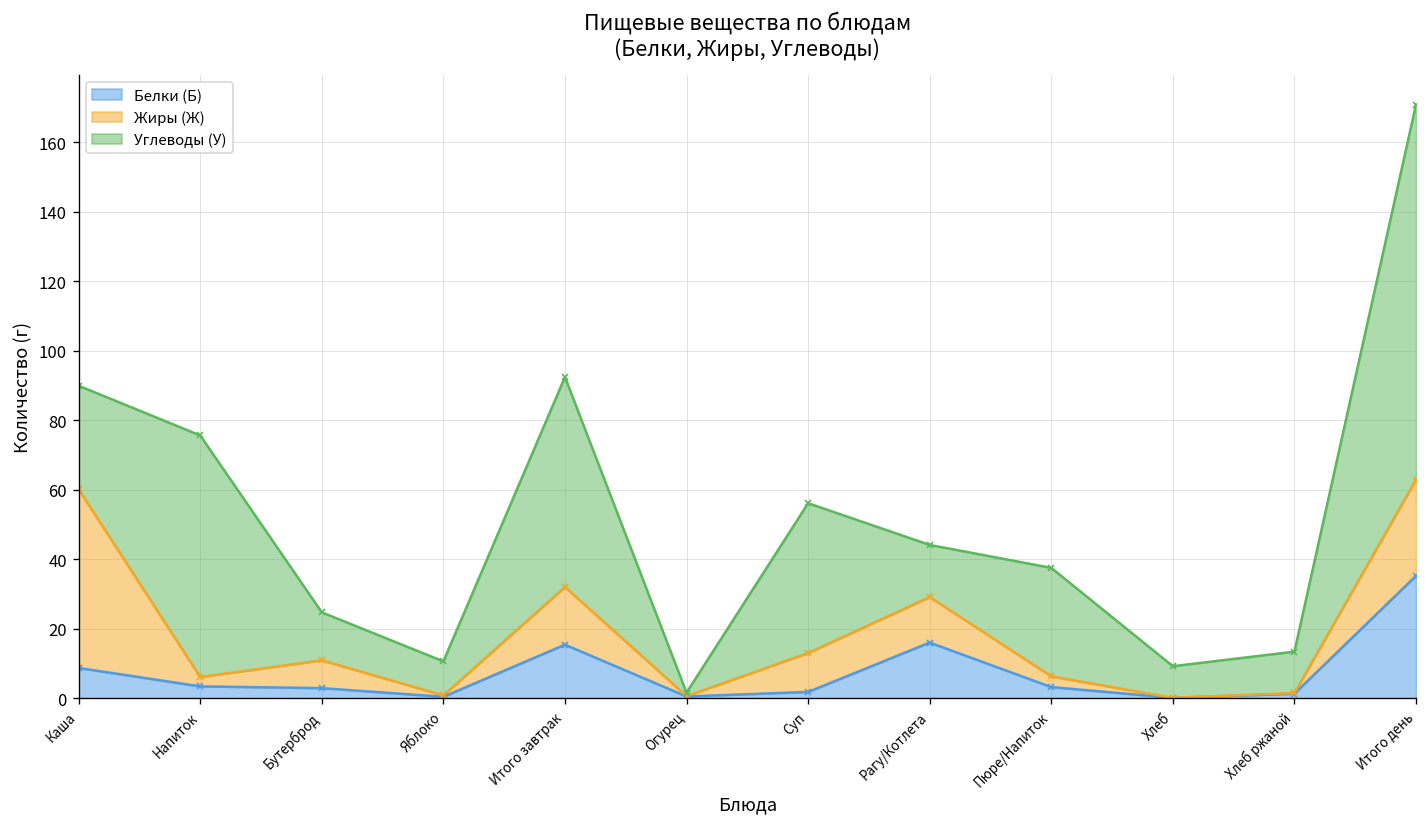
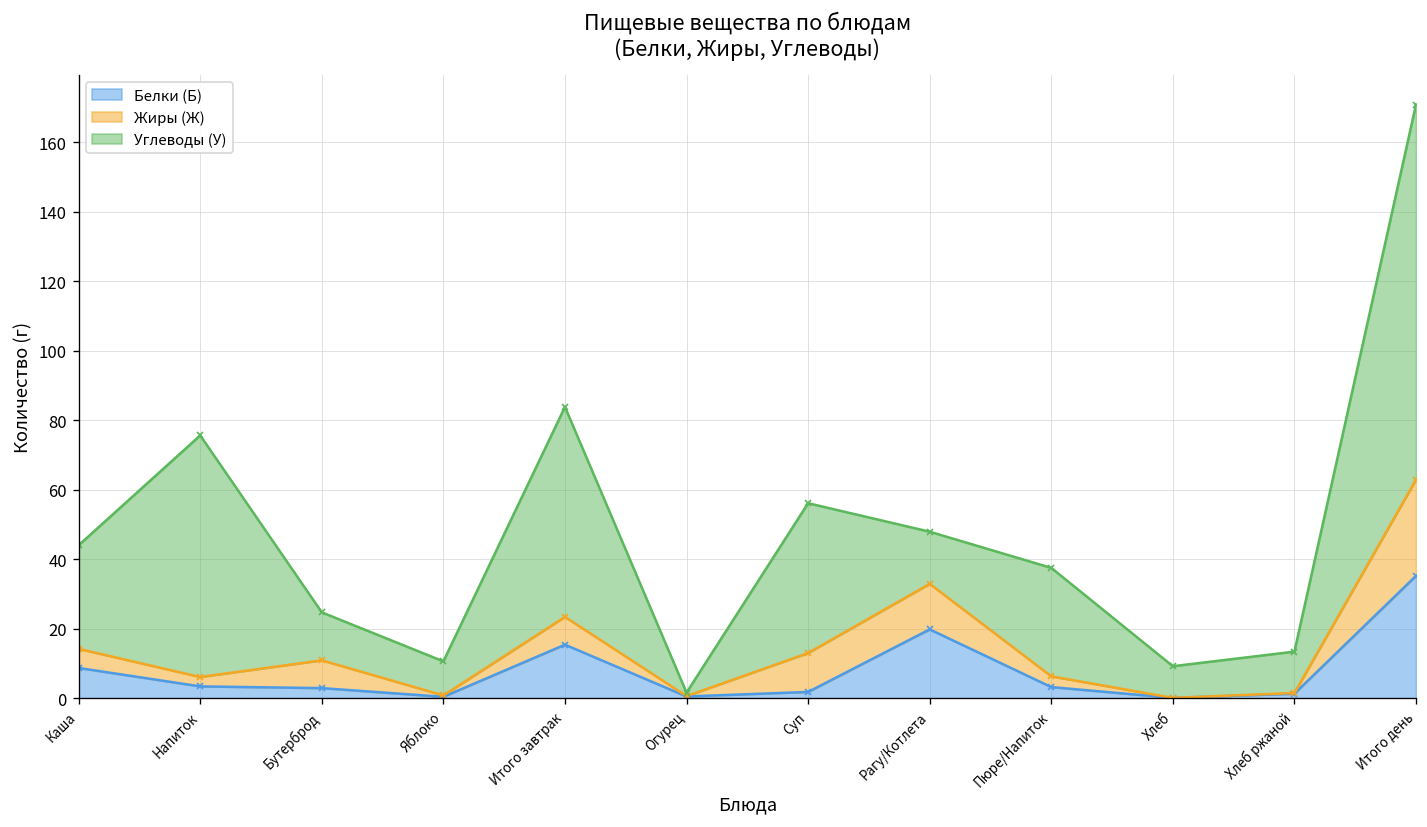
  {
    "Белки (Б)": {
      "Каша": 9,
      "Напиток": 3,
      "Бутерброд": 3,
      "Итого завтрак": 15,
      "Суп": 2,
-     "Рагу/Котлета": 16,
+     "Рагу/Котлета": 20,
      "Пюре/Напиток": 3,
      "Итого день": 35
    },
    "Жиры (Ж)": {
-     "Каша": 51,
+     "Каша": 6,
      "Напиток": 3,
      "Бутерброд": 8,
-     "Итого завтрак": 17,
+     "Итого завтрак": 8,
      "Суп": 11,
      "Рагу/Котлета": 13,
      "Пюре/Напиток": 3,
      "Итого день": 28
    },
    "Углеводы (У)": {
      "Каша": 30,
      "Напиток": 70,
      "Бутерброд": 14,
      "Яблоко": 10,
      "Итого завтрак": 60,
      "Огурец": 1,
      "Суп": 43,
      "Рагу/Котлета": 15,
      "Пюре/Напиток": 31,
      "Хлеб": 9,
      "Хлеб ржаной": 12,
      "Итого день": 108
    }
  }
